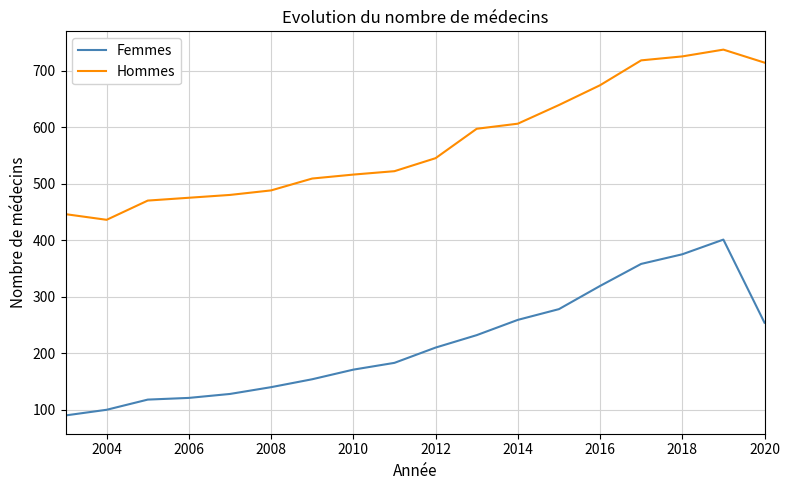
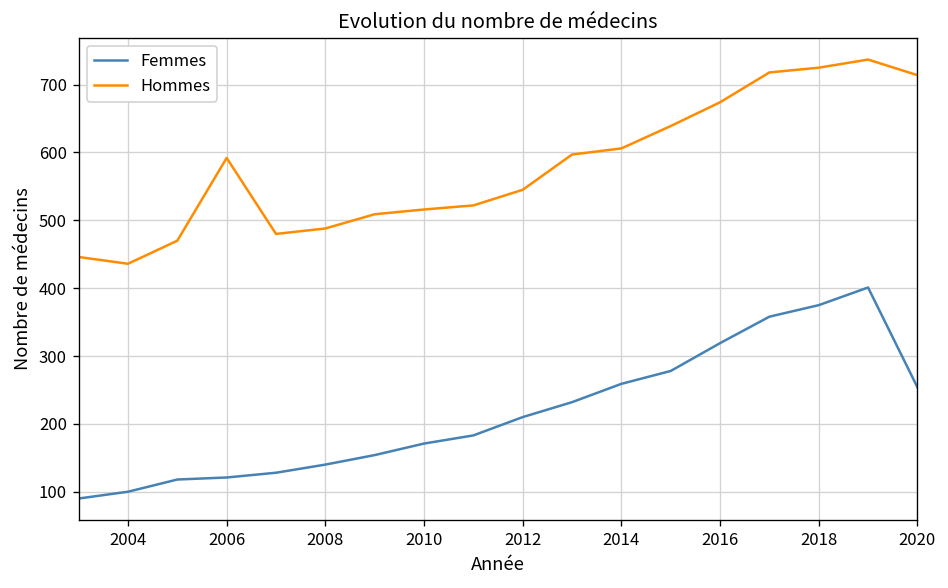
  {
    "Femmes": {
      "2004": 100,
      "2006": 120,
      "2008": 140,
      "2010": 170,
      "2012": 210,
      "2014": 260,
      "2016": 320,
      "2018": 380,
      "2020": 250
    },
    "Hommes": {
      "2004": 440,
-     "2006": 480,
+     "2006": 590,
      "2008": 490,
      "2010": 520,
      "2012": 550,
      "2014": 610,
      "2016": 670,
      "2018": 730,
      "2020": 710
    }
  }
